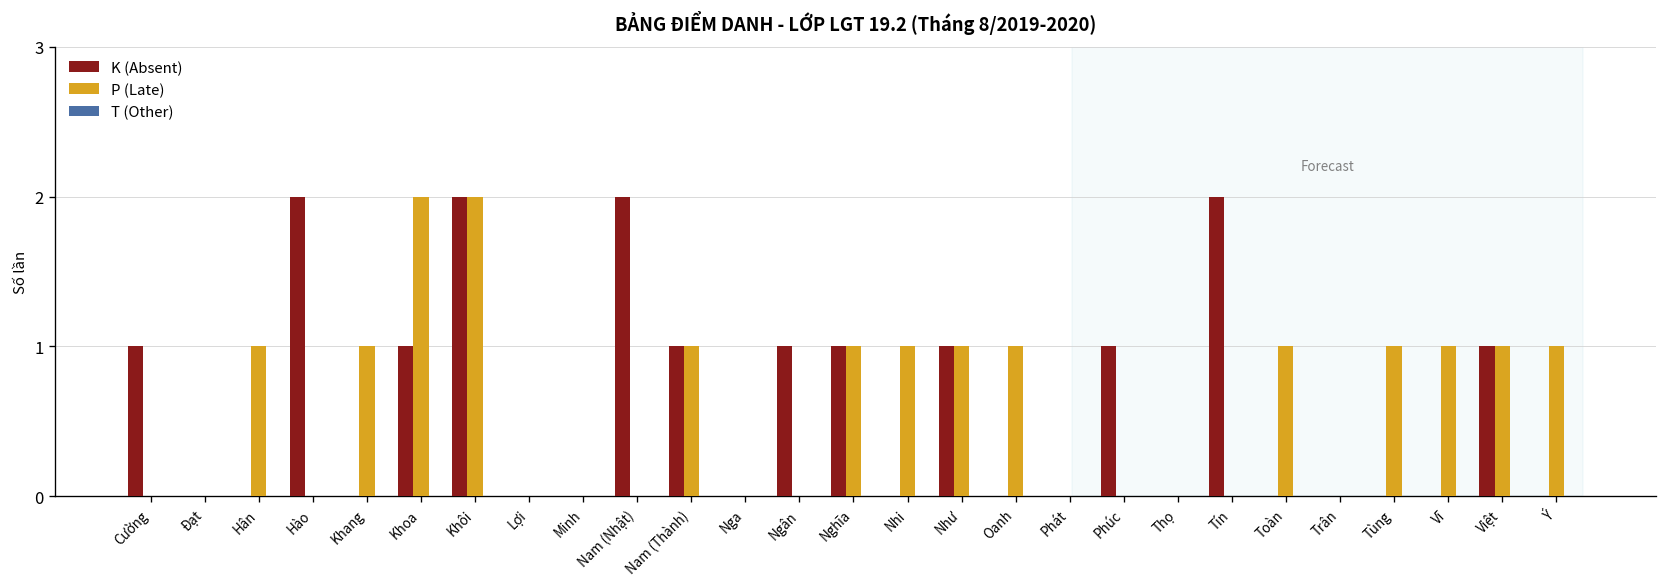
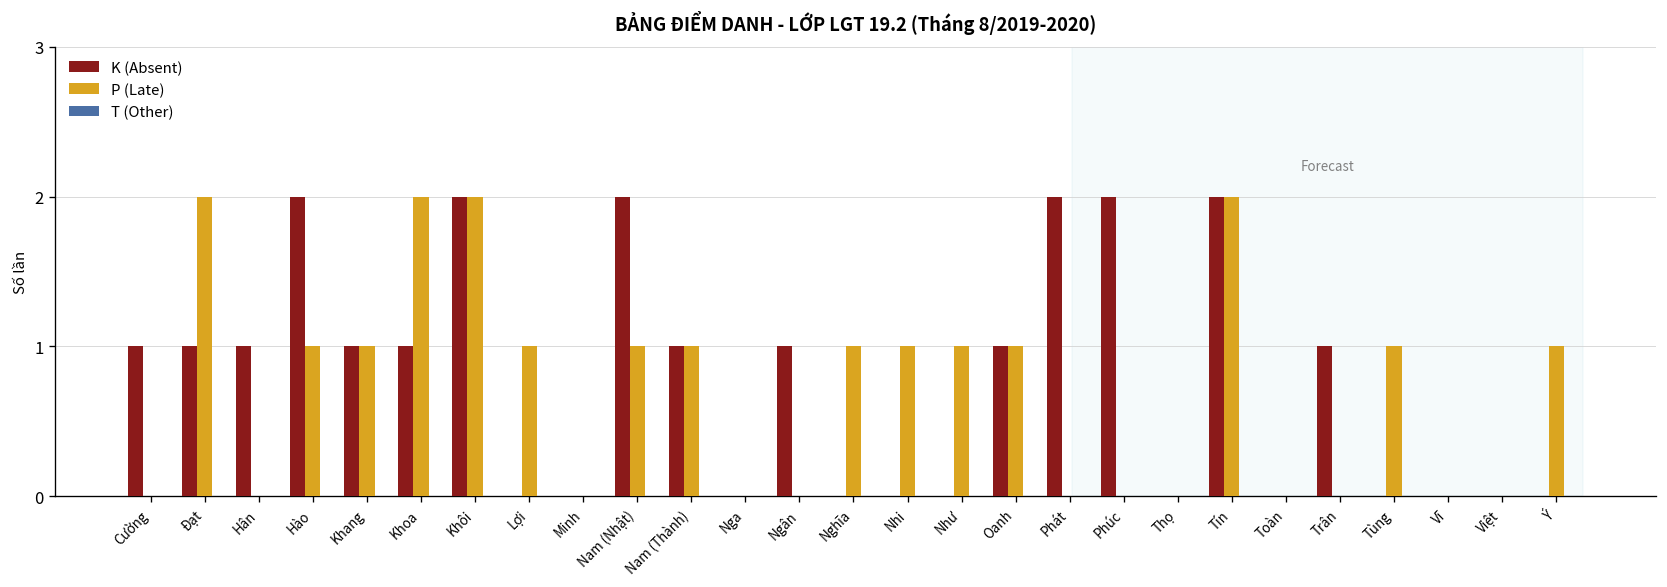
  {
    "K (Absent)": {
      "Cường": 1,
-     "Đạt": 0,
-     "Hân": 0,
+     "Đạt": 1,
+     "Hân": 1,
      "Hào": 2,
-     "Khang": 0,
+     "Khang": 1,
      "Khoa": 1,
      "Khôi": 2,
      "Lợi": 0,
      "Minh": 0,
      "Nam (Nhật)": 2,
      "Nam (Thành)": 1,
      "Nga": 0,
      "Ngân": 1,
-     "Nghĩa": 1,
+     "Nghĩa": 0,
      "Nhi": 0,
-     "Như": 1,
-     "Oanh": 0,
-     "Phát": 0,
-     "Phúc": 1,
+     "Như": 0,
+     "Oanh": 1,
+     "Phát": 2,
+     "Phúc": 2,
      "Thọ": 0,
      "Tín": 2,
      "Toàn": 0,
-     "Trân": 0,
+     "Trân": 1,
      "Tùng": 0,
      "Vĩ": 0,
-     "Việt": 1,
+     "Việt": 0,
      "Ý": 0
    },
    "P (Late)": {
      "Cường": 0,
-     "Đạt": 0,
-     "Hân": 1,
-     "Hào": 0,
+     "Đạt": 2,
+     "Hân": 0,
+     "Hào": 1,
      "Khang": 1,
      "Khoa": 2,
      "Khôi": 2,
-     "Lợi": 0,
+     "Lợi": 1,
      "Minh": 0,
-     "Nam (Nhật)": 0,
+     "Nam (Nhật)": 1,
      "Nam (Thành)": 1,
      "Nga": 0,
      "Ngân": 0,
      "Nghĩa": 1,
      "Nhi": 1,
      "Như": 1,
      "Oanh": 1,
      "Phát": 0,
      "Phúc": 0,
      "Thọ": 0,
-     "Tín": 0,
-     "Toàn": 1,
+     "Tín": 2,
+     "Toàn": 0,
      "Trân": 0,
      "Tùng": 1,
-     "Vĩ": 1,
-     "Việt": 1,
+     "Vĩ": 0,
+     "Việt": 0,
      "Ý": 1
    },
    "T (Other)": {
      "Cường": 0,
      "Đạt": 0,
      "Hân": 0,
      "Hào": 0,
      "Khang": 0,
      "Khoa": 0,
      "Khôi": 0,
      "Lợi": 0,
      "Minh": 0,
      "Nam (Nhật)": 0,
      "Nam (Thành)": 0,
      "Nga": 0,
      "Ngân": 0,
      "Nghĩa": 0,
      "Nhi": 0,
      "Như": 0,
      "Oanh": 0,
      "Phát": 0,
      "Phúc": 0,
      "Thọ": 0,
      "Tín": 0,
      "Toàn": 0,
      "Trân": 0,
      "Tùng": 0,
      "Vĩ": 0,
      "Việt": 0,
      "Ý": 0
    }
  }
